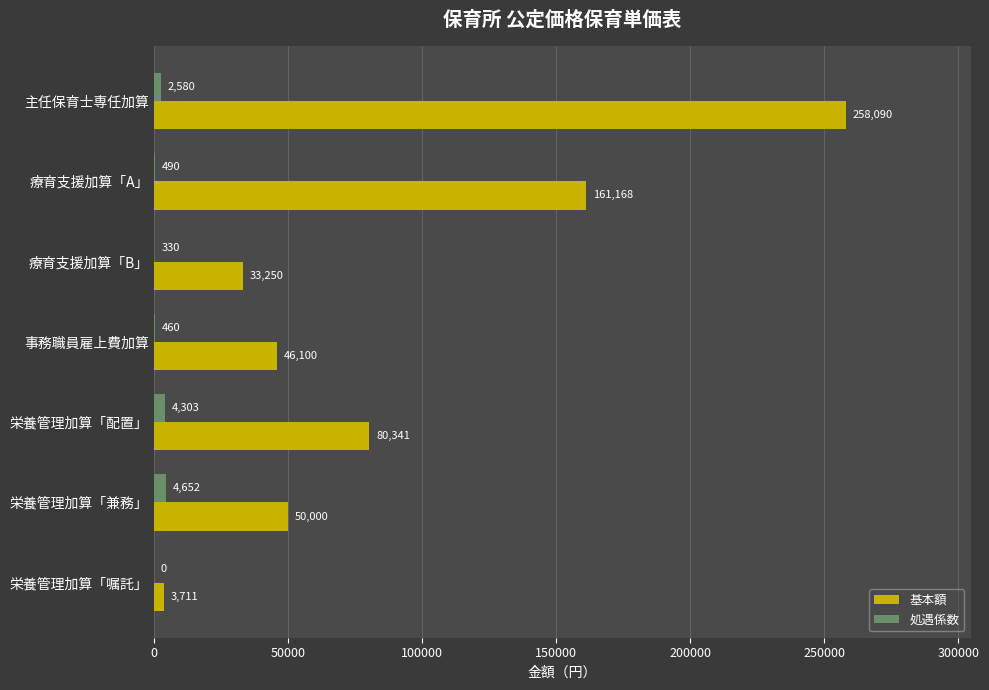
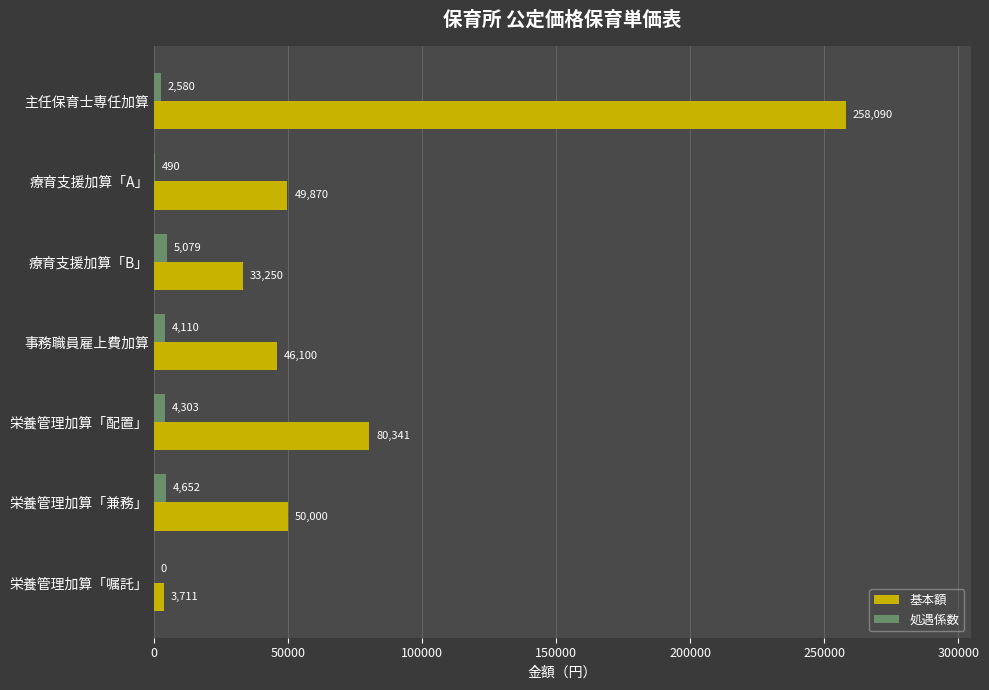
  {
    "基本額": {
      "主任保育士専任加算": "258,090",
-     "療育支援加算「A」": "161,168",
+     "療育支援加算「A」": "49,870",
      "療育支援加算「B」": "33,250",
      "事務職員雇上費加算": "46,100",
      "栄養管理加算「配置」": "80,341",
      "栄養管理加算「兼務」": "50,000",
      "栄養管理加算「嘱託」": "3,711"
    },
    "処遇係数": {
      "主任保育士専任加算": "2,580",
      "療育支援加算「A」": "490",
-     "療育支援加算「B」": "330",
-     "事務職員雇上費加算": "460",
+     "療育支援加算「B」": "5,079",
+     "事務職員雇上費加算": "4,110",
      "栄養管理加算「配置」": "4,303",
      "栄養管理加算「兼務」": "4,652",
      "栄養管理加算「嘱託」": "0"
    }
  }
